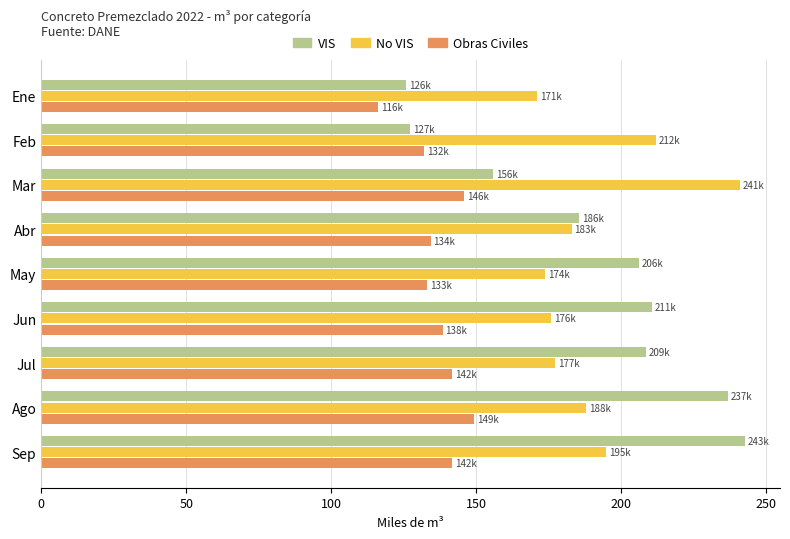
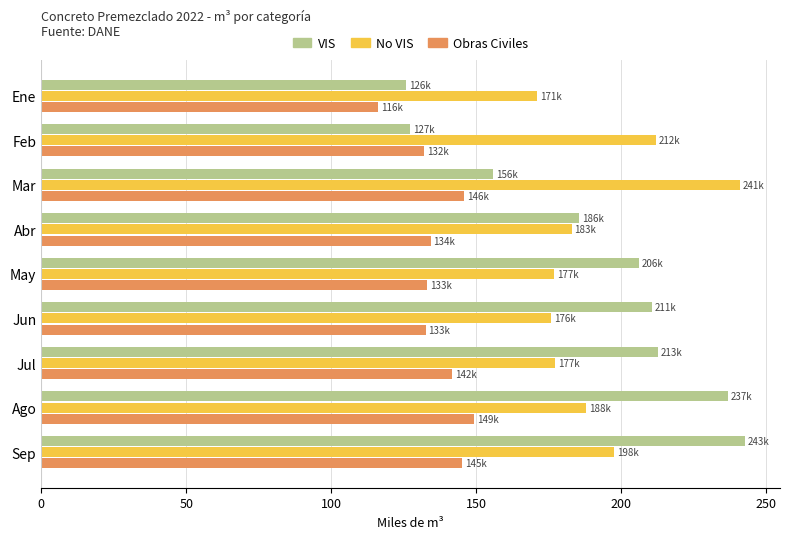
  {
    "VIS": {
      "Ene": "126k",
      "Feb": "127k",
      "Mar": "156k",
      "Abr": "186k",
      "May": "206k",
      "Jun": "211k",
-     "Jul": "209k",
+     "Jul": "213k",
      "Ago": "237k",
      "Sep": "243k"
    },
    "No VIS": {
      "Ene": "171k",
      "Feb": "212k",
      "Mar": "241k",
      "Abr": "183k",
-     "May": "174k",
+     "May": "177k",
      "Jun": "176k",
      "Jul": "177k",
      "Ago": "188k",
-     "Sep": "195k"
+     "Sep": "198k"
    },
    "Obras Civiles": {
      "Ene": "116k",
      "Feb": "132k",
      "Mar": "146k",
      "Abr": "134k",
      "May": "133k",
-     "Jun": "138k",
+     "Jun": "133k",
      "Jul": "142k",
      "Ago": "149k",
-     "Sep": "142k"
+     "Sep": "145k"
    }
  }
